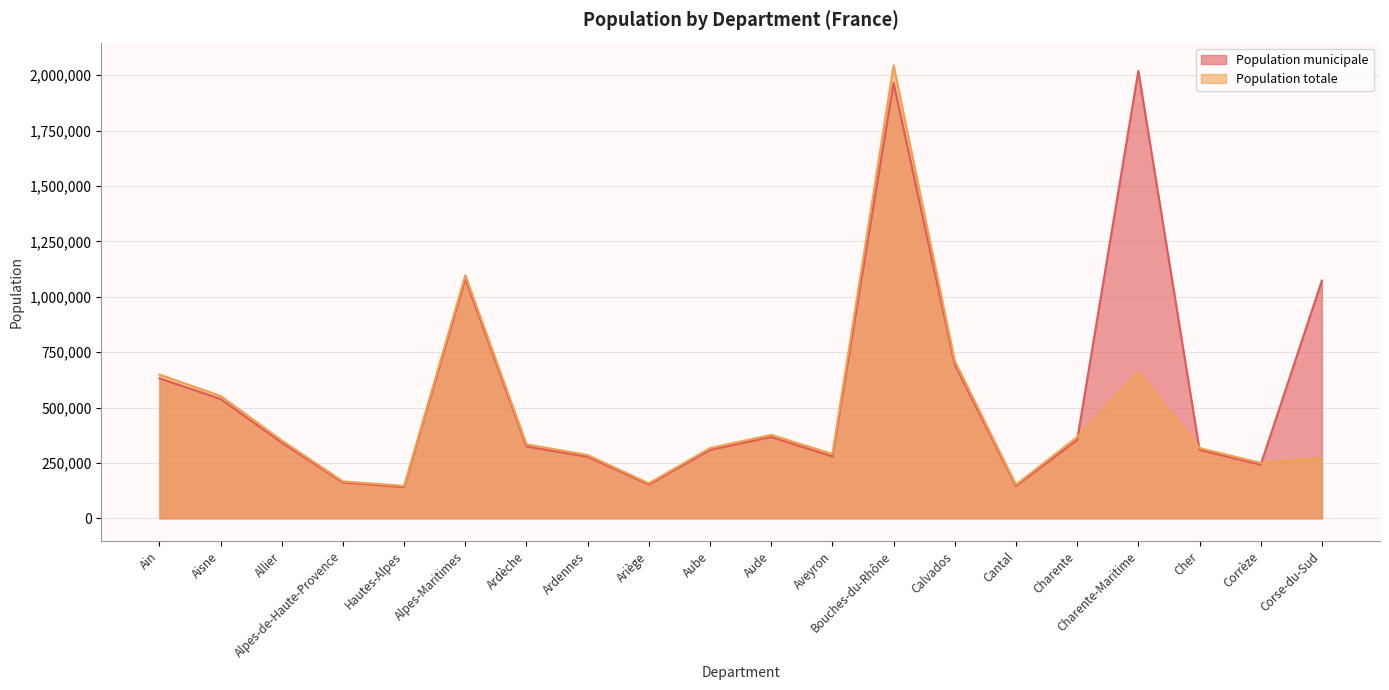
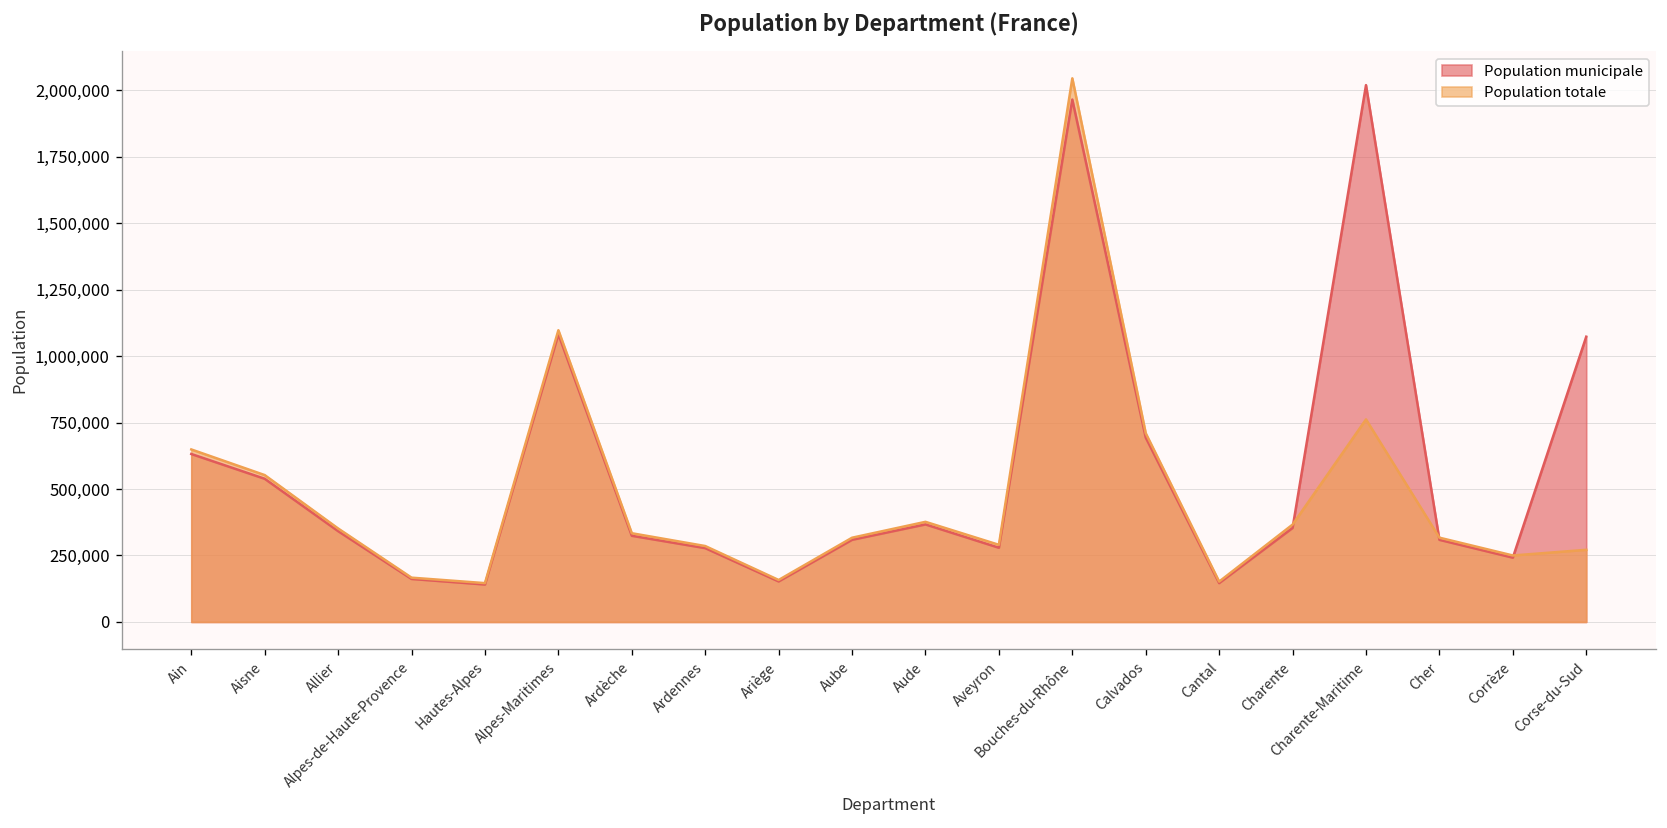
  {
    "Population municipale": {
      "Ain": "630,000",
      "Aisne": "540,000",
      "Alpes-Maritimes": "1,080,000",
      "Bouches-du-Rhône": "1,970,000",
      "Calvados": "690,000",
      "Charente": "350,000",
      "Charente-Maritime": "2,020,000",
      "Corse-du-Sud": "1,070,000"
    },
    "Population totale": {
      "Ain": "650,000",
      "Aisne": "550,000",
      "Alpes-Maritimes": "1,100,000",
      "Bouches-du-Rhône": "2,050,000",
      "Calvados": "710,000",
      "Charente": "370,000",
-     "Charente-Maritime": "660,000",
+     "Charente-Maritime": "760,000",
      "Corse-du-Sud": "270,000"
    }
  }
